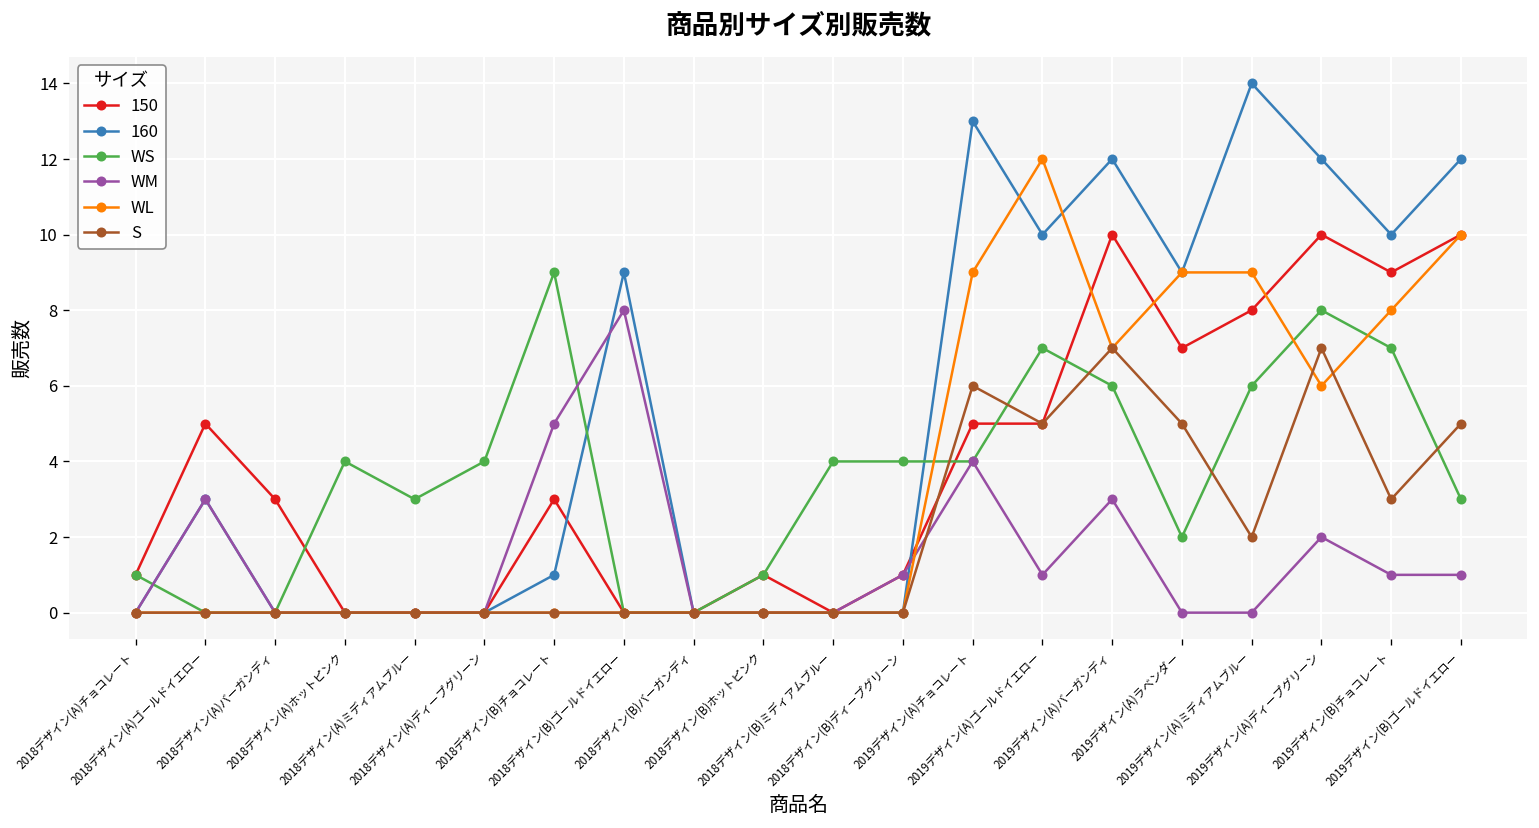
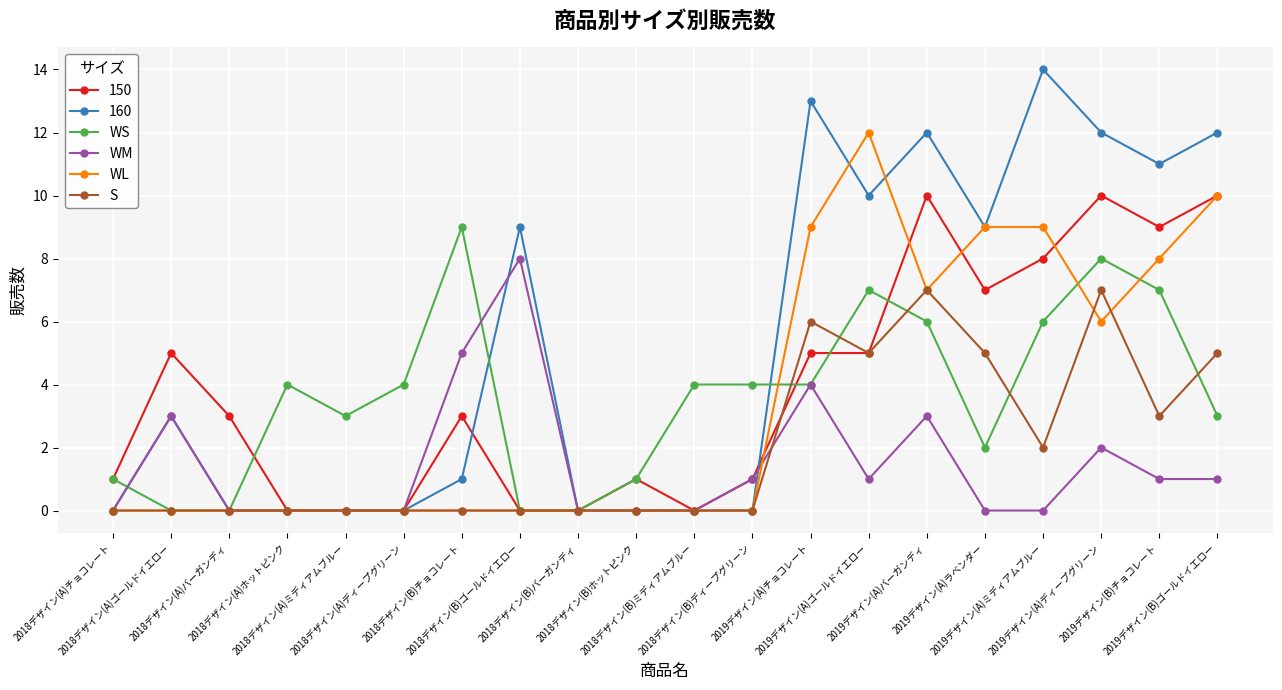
  {
    "150": {
      "2018デザイン(A)ゴールドイエロー": 5,
      "2018デザイン(A)バーガンディ": 3,
      "2018デザイン(B)チョコレート": 3,
      "2019デザイン(A)チョコレート": 5,
      "2019デザイン(A)バーガンディ": 10,
      "2019デザイン(A)ラベンダー": 7,
      "2019デザイン(A)ミディアムブルー": 8,
      "2019デザイン(A)ディープグリーン": 10,
      "2019デザイン(B)チョコレート": 9
    },
    "160": {
      "2018デザイン(B)チョコレート": 1,
      "2018デザイン(B)ゴールドイエロー": 9,
      "2019デザイン(A)チョコレート": 13,
      "2019デザイン(A)ゴールドイエロー": 10,
      "2019デザイン(A)バーガンディ": 12,
      "2019デザイン(A)ミディアムブルー": 14,
      "2019デザイン(A)ディープグリーン": 12,
-     "2019デザイン(B)チョコレート": 10,
+     "2019デザイン(B)チョコレート": 11,
      "2019デザイン(B)ゴールドイエロー": 12
    },
    "WS": {
      "2018デザイン(A)ホットピンク": 4,
      "2018デザイン(A)ミディアムブルー": 3,
      "2018デザイン(A)ディープグリーン": 4,
      "2018デザイン(B)チョコレート": 9,
      "2018デザイン(B)ミディアムブルー": 4,
      "2018デザイン(B)ディープグリーン": 4,
      "2019デザイン(A)ゴールドイエロー": 7,
      "2019デザイン(A)バーガンディ": 6,
      "2019デザイン(A)ラベンダー": 2,
      "2019デザイン(A)ミディアムブルー": 6,
      "2019デザイン(A)ディープグリーン": 8,
      "2019デザイン(B)チョコレート": 7,
      "2019デザイン(B)ゴールドイエロー": 3
    },
    "WM": {
      "2018デザイン(B)チョコレート": 5,
      "2018デザイン(B)ゴールドイエロー": 8,
      "2019デザイン(A)ゴールドイエロー": 1,
      "2019デザイン(A)バーガンディ": 3,
      "2019デザイン(A)ラベンダー": 0,
      "2019デザイン(A)ミディアムブルー": 0,
      "2019デザイン(A)ディープグリーン": 2,
      "2019デザイン(B)チョコレート": 1,
      "2019デザイン(B)ゴールドイエロー": 1
    },
    "WL": {
      "2019デザイン(A)チョコレート": 9,
      "2019デザイン(A)ゴールドイエロー": 12,
      "2019デザイン(A)ミディアムブルー": 9,
      "2019デザイン(A)ディープグリーン": 6,
      "2019デザイン(B)チョコレート": 8
    },
    "S": {
      "2019デザイン(A)チョコレート": 6,
      "2019デザイン(A)ラベンダー": 5,
      "2019デザイン(A)ミディアムブルー": 2,
      "2019デザイン(A)ディープグリーン": 7,
      "2019デザイン(B)チョコレート": 3,
      "2019デザイン(B)ゴールドイエロー": 5
    }
  }
